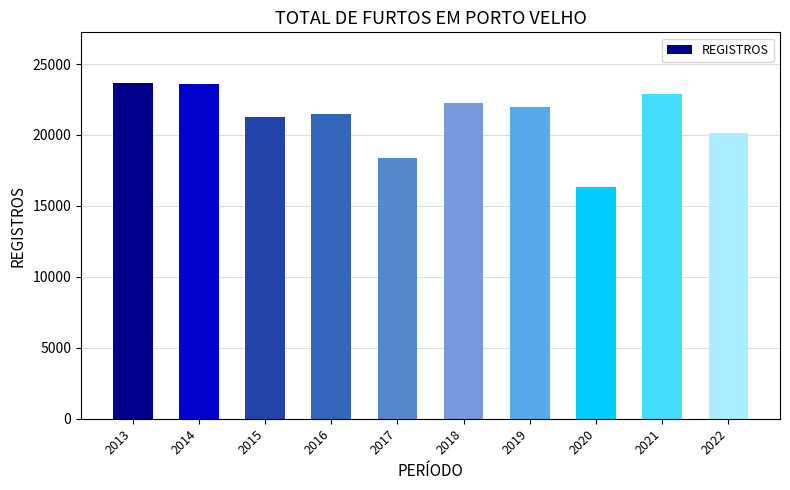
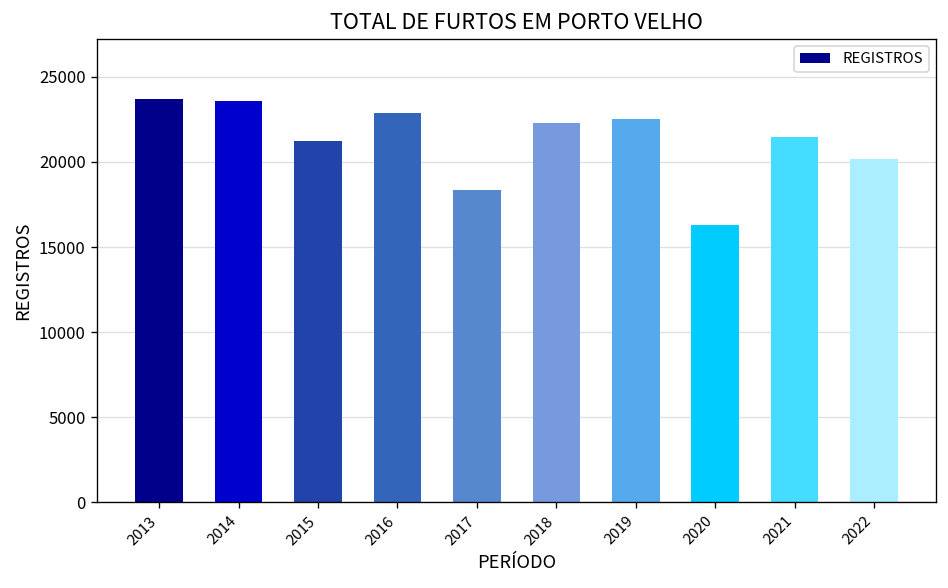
  {
    "2013": 23700,
    "2014": 23600,
    "2015": 21200,
-   "2016": 21500,
+   "2016": 22900,
    "2017": 18400,
    "2018": 22300,
-   "2019": 21900,
+   "2019": 22500,
    "2020": 16300,
-   "2021": 22900,
+   "2021": 21500,
    "2022": 20200
  }
